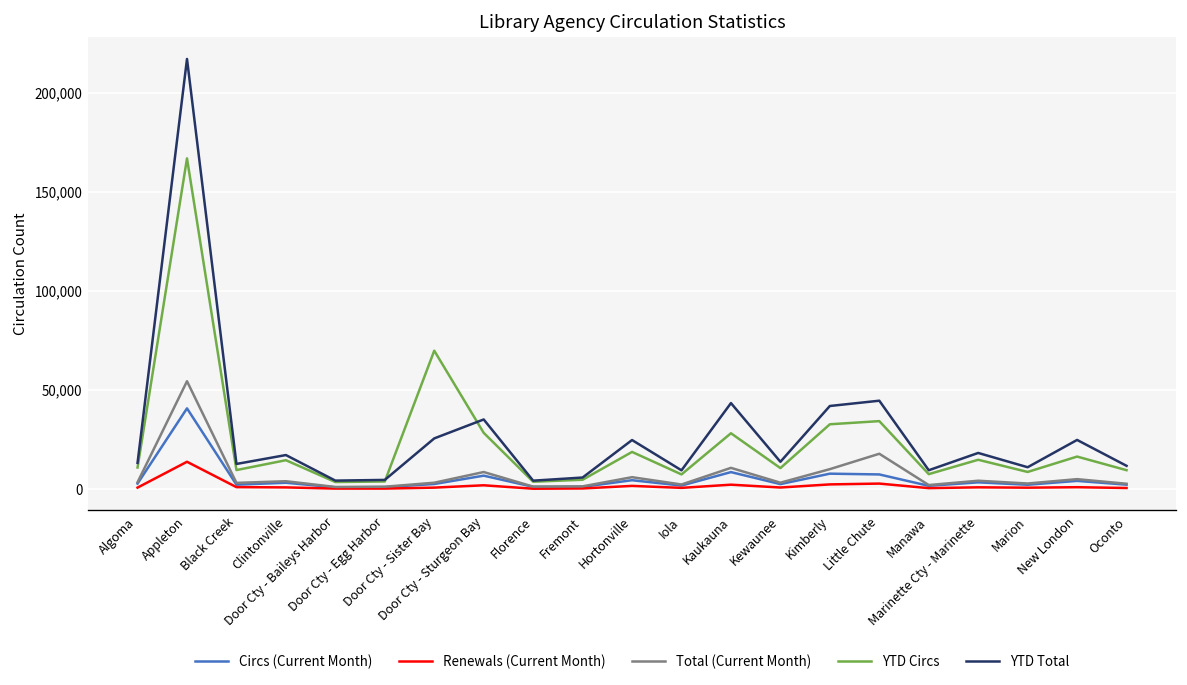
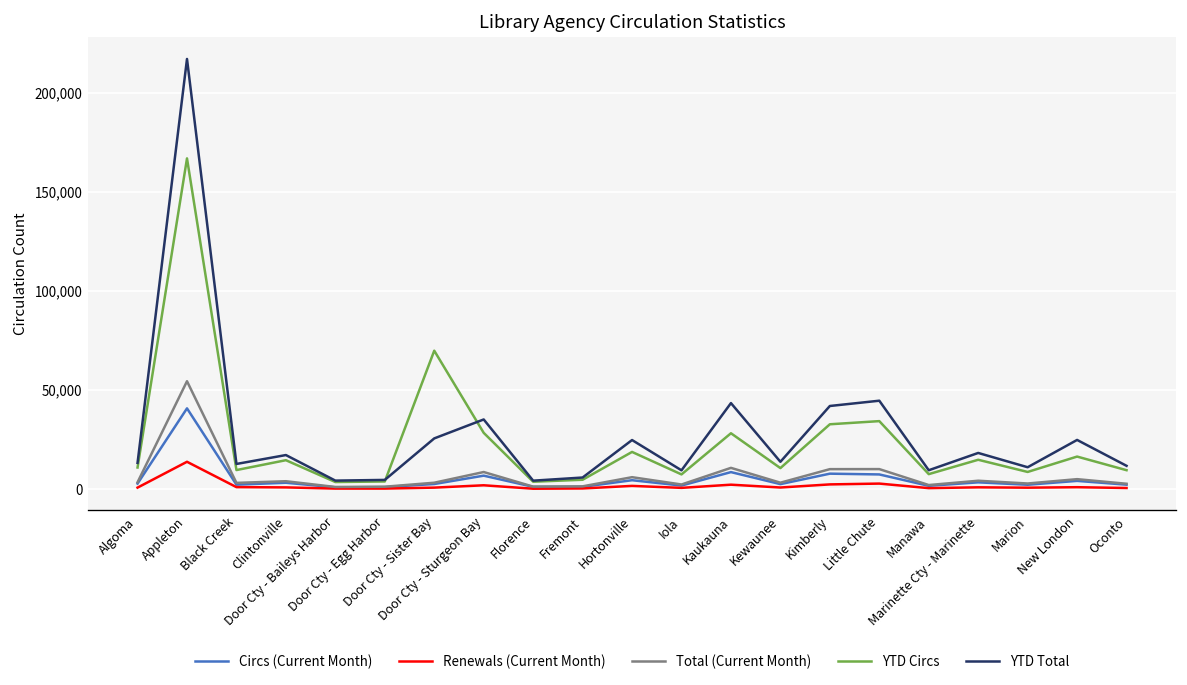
  {
    "Circs (Current Month)": {
      "Appleton": "41,000",
      "Door Cty - Sturgeon Bay": "7,000",
      "Kaukauna": "8,000",
      "Kimberly": "8,000",
      "Little Chute": "7,000"
    },
    "Renewals (Current Month)": {
      "Algoma": "1,000",
      "Appleton": "14,000",
      "Clintonville": "1,000",
      "Door Cty - Sister Bay": "1,000",
      "Door Cty - Sturgeon Bay": "2,000",
      "Hortonville": "2,000",
      "Kaukauna": "2,000",
      "Kewaunee": "1,000",
      "Kimberly": "2,000",
      "Little Chute": "3,000",
      "Marinette Cty - Marinette": "1,000",
      "New London": "1,000",
      "Oconto": "0"
    },
    "Total (Current Month)": {
      "Appleton": "54,000",
      "Door Cty - Sturgeon Bay": "9,000",
      "Kaukauna": "11,000",
      "Kimberly": "10,000",
-     "Little Chute": "18,000"
+     "Little Chute": "10,000"
    },
    "YTD Circs": {
      "Algoma": "11,000",
      "Appleton": "167,000",
      "Black Creek": "10,000",
      "Clintonville": "15,000",
      "Door Cty - Sister Bay": "70,000",
      "Door Cty - Sturgeon Bay": "28,000",
      "Hortonville": "19,000",
      "Iola": "7,000",
      "Kaukauna": "28,000",
      "Kewaunee": "11,000",
      "Kimberly": "33,000",
      "Little Chute": "34,000",
      "Manawa": "7,000",
      "Marinette Cty - Marinette": "15,000",
      "Marion": "9,000",
      "New London": "16,000",
      "Oconto": "9,000"
    },
    "YTD Total": {
      "Algoma": "13,000",
      "Appleton": "217,000",
      "Black Creek": "13,000",
      "Clintonville": "17,000",
      "Door Cty - Sister Bay": "26,000",
      "Door Cty - Sturgeon Bay": "35,000",
      "Hortonville": "25,000",
      "Iola": "9,000",
      "Kaukauna": "43,000",
      "Kewaunee": "14,000",
      "Kimberly": "42,000",
      "Little Chute": "45,000",
      "Manawa": "9,000",
      "Marinette Cty - Marinette": "18,000",
      "Marion": "11,000",
      "New London": "25,000",
      "Oconto": "12,000"
    }
  }
